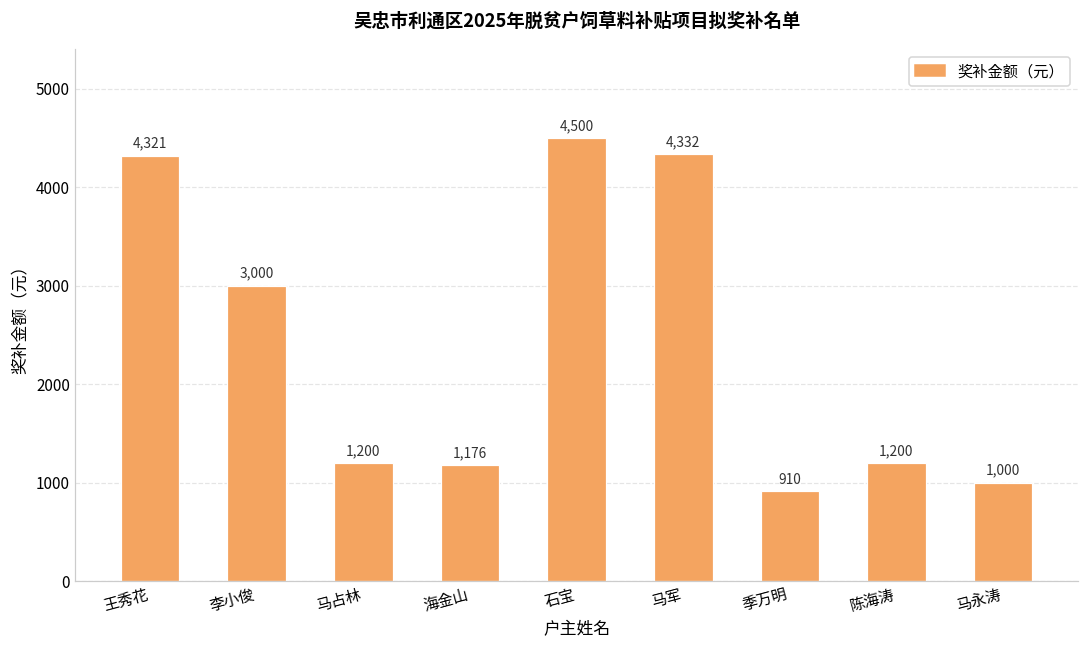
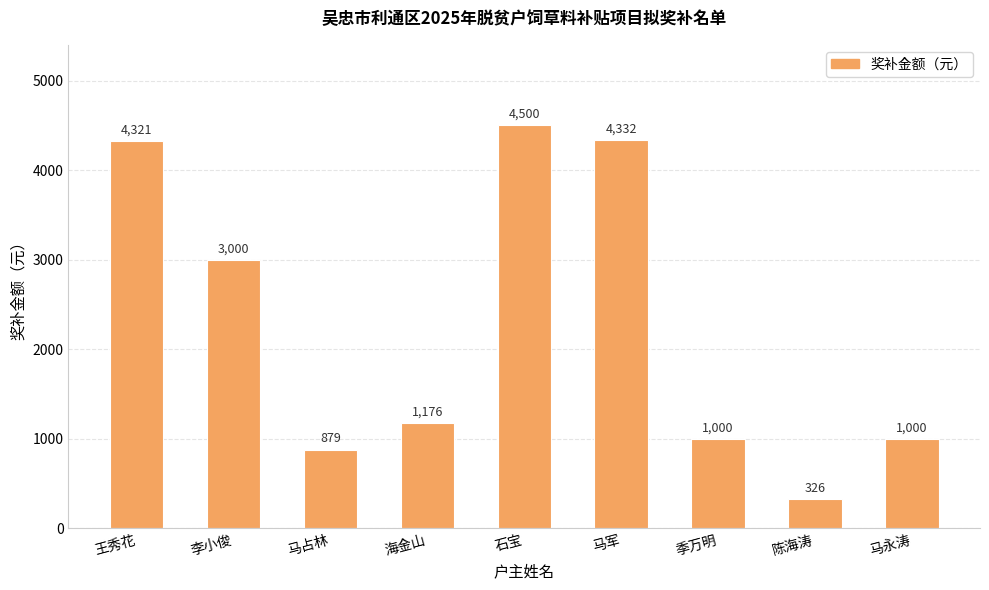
  {
    "王秀花": "4,321",
    "李小俊": "3,000",
-   "马占林": "1,200",
+   "马占林": "879",
    "海金山": "1,176",
    "石宝": "4,500",
    "马军": "4,332",
-   "季万明": "910",
-   "陈海涛": "1,200",
+   "季万明": "1,000",
+   "陈海涛": "326",
    "马永涛": "1,000"
  }
